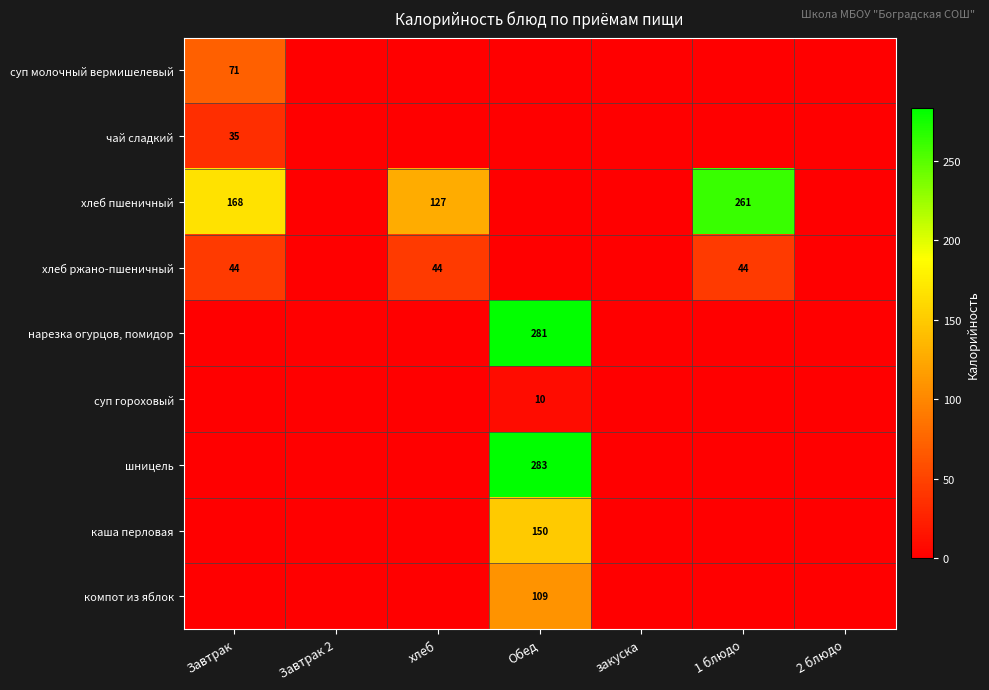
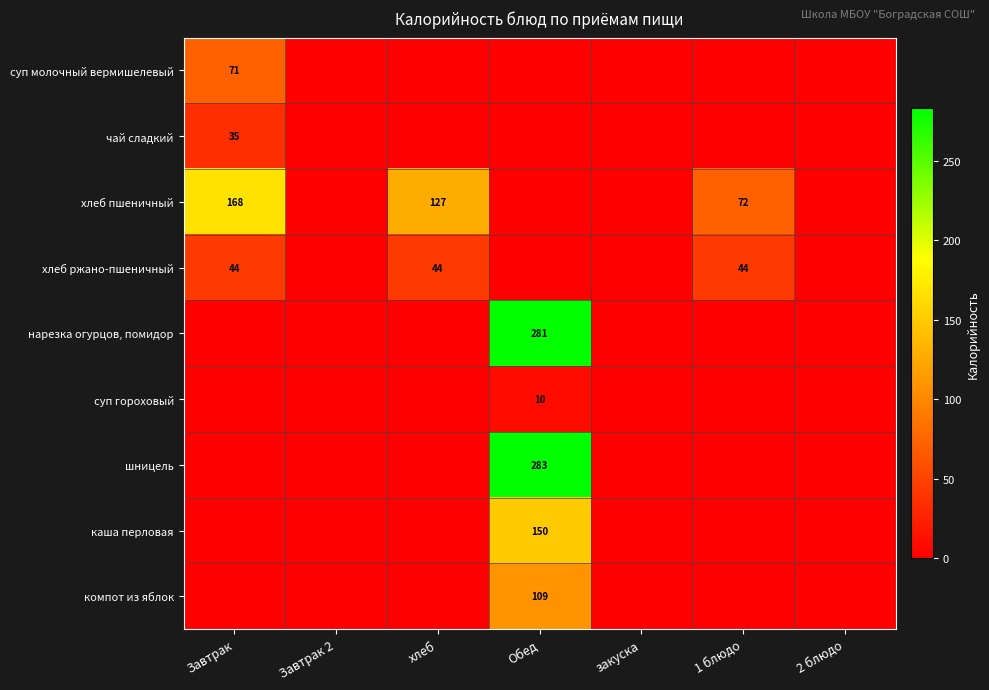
  {
    "суп молочный вермишелевый": {
      "Завтрак": 71
    },
    "чай сладкий": {
      "Завтрак": 35
    },
    "хлеб пшеничный": {
      "Завтрак": 168,
      "хлеб": 127,
-     "1 блюдо": 261
+     "1 блюдо": 72
    },
    "хлеб ржано-пшеничный": {
      "Завтрак": 44,
      "хлеб": 44,
      "1 блюдо": 44
    },
    "нарезка огурцов, помидор": {
      "Обед": 281
    },
    "суп гороховый": {
      "Обед": 10
    },
    "шницель": {
      "Обед": 283
    },
    "каша перловая": {
      "Обед": 150
    },
    "компот из яблок": {
      "Обед": 109
    }
  }
